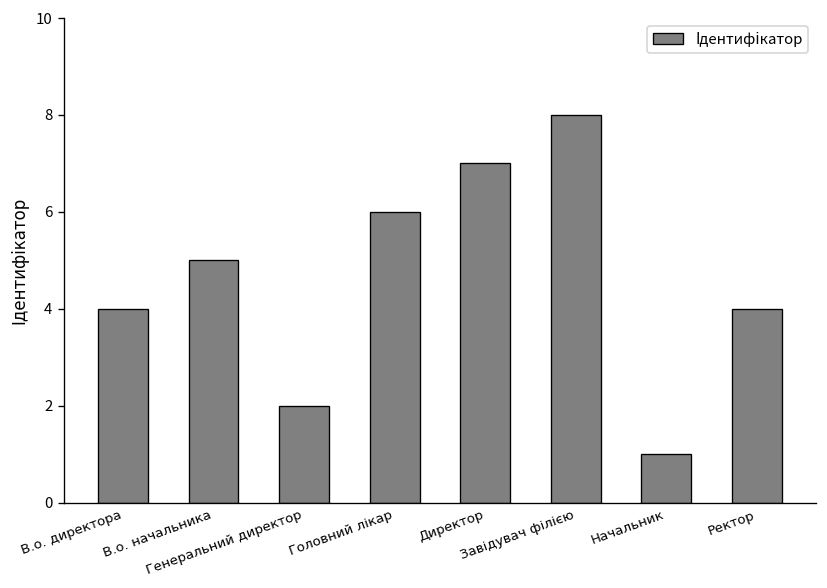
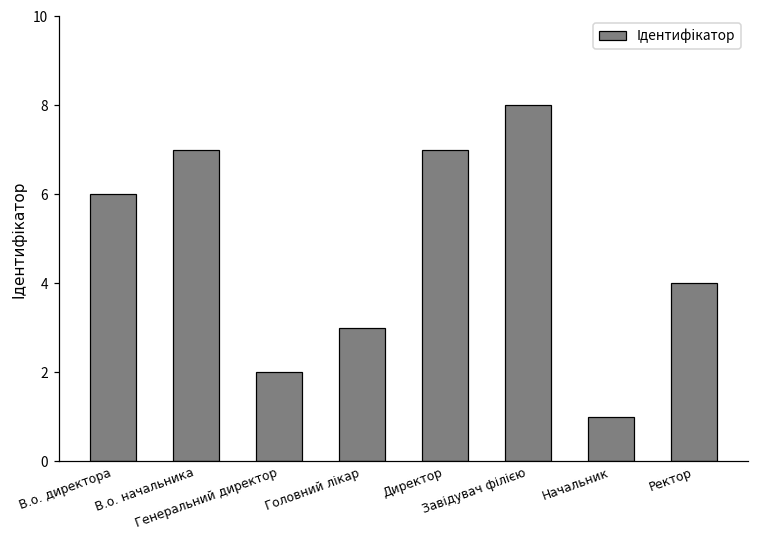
  {
-   "В.о. директора": 4,
-   "В.о. начальника": 5,
+   "В.о. директора": 6,
+   "В.о. начальника": 7,
    "Генеральний директор": 2,
-   "Головний лікар": 6,
+   "Головний лікар": 3,
    "Директор": 7,
    "Завідувач філією": 8,
    "Начальник": 1,
    "Ректор": 4
  }
